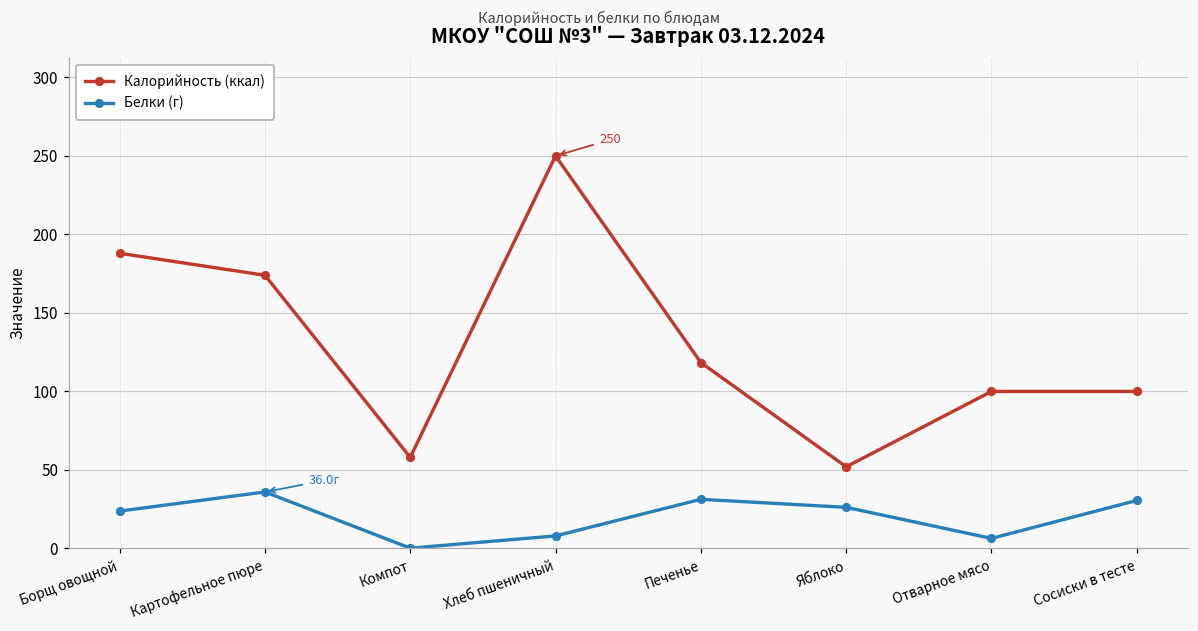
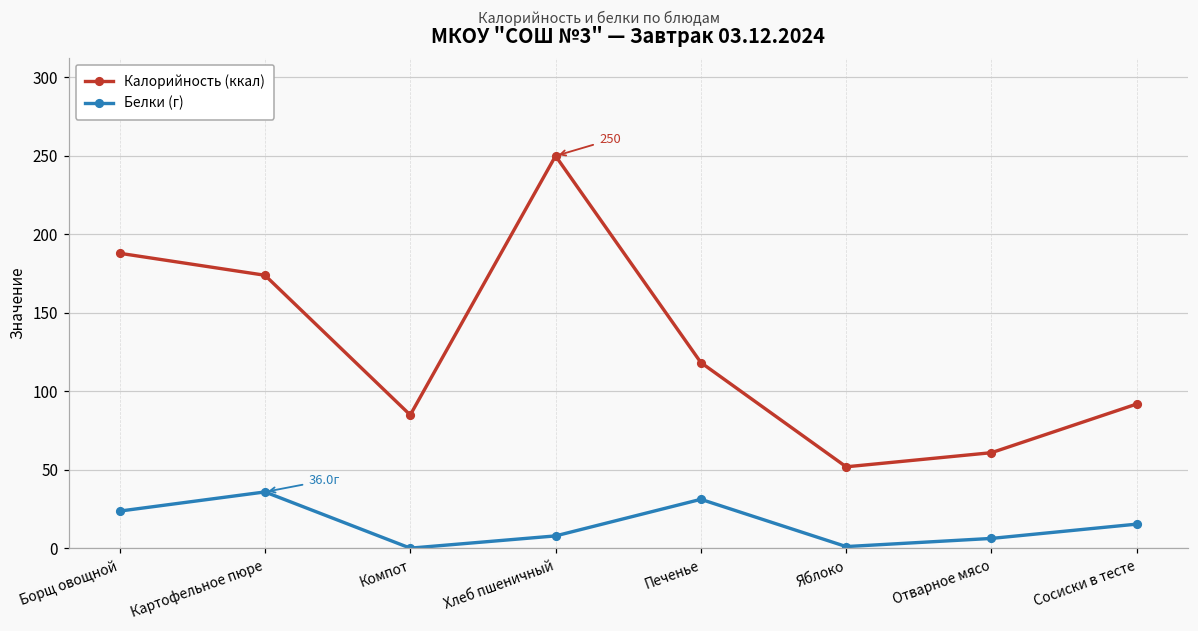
  {
    "Калорийность (ккал)": {
      "Борщ овощной": 188,
      "Картофельное пюре": 174,
-     "Компот": 58,
+     "Компот": 85,
      "Печенье": 118,
      "Яблоко": 52,
-     "Отварное мясо": 100,
-     "Сосиски в тесте": 100
+     "Отварное мясо": 61,
+     "Сосиски в тесте": 92
    },
    "Белки (г)": {
      "Борщ овощной": 24,
      "Компот": 0,
      "Хлеб пшеничный": 8,
      "Печенье": 31,
-     "Яблоко": 26,
+     "Яблоко": 1,
      "Отварное мясо": 6,
-     "Сосиски в тесте": 31
+     "Сосиски в тесте": 16
    }
  }
